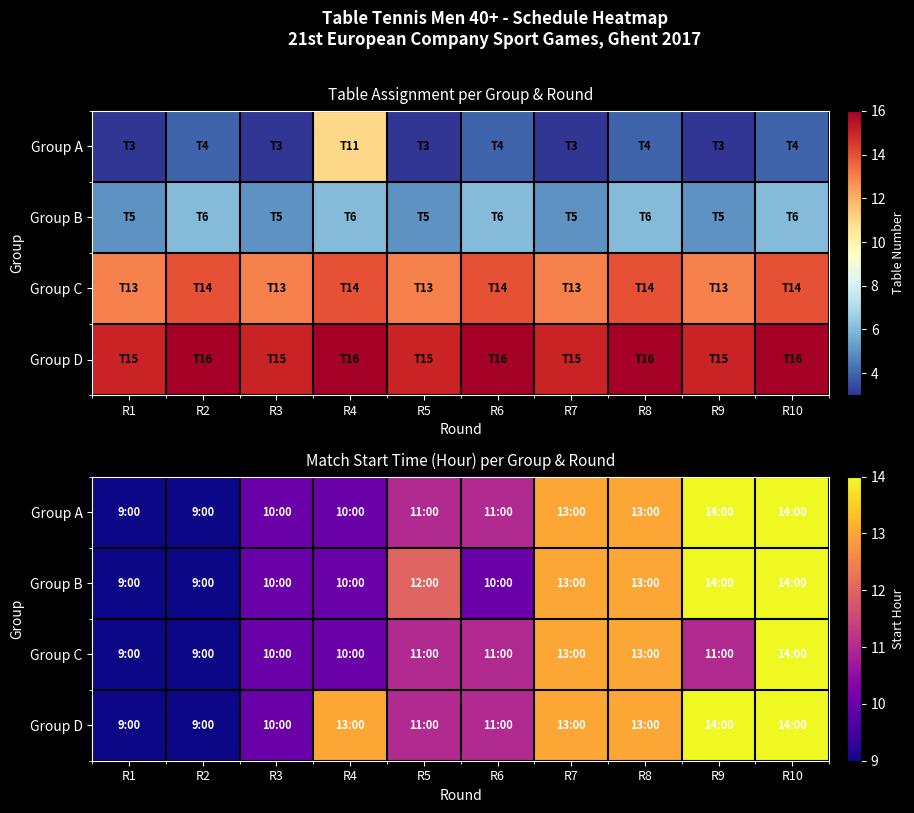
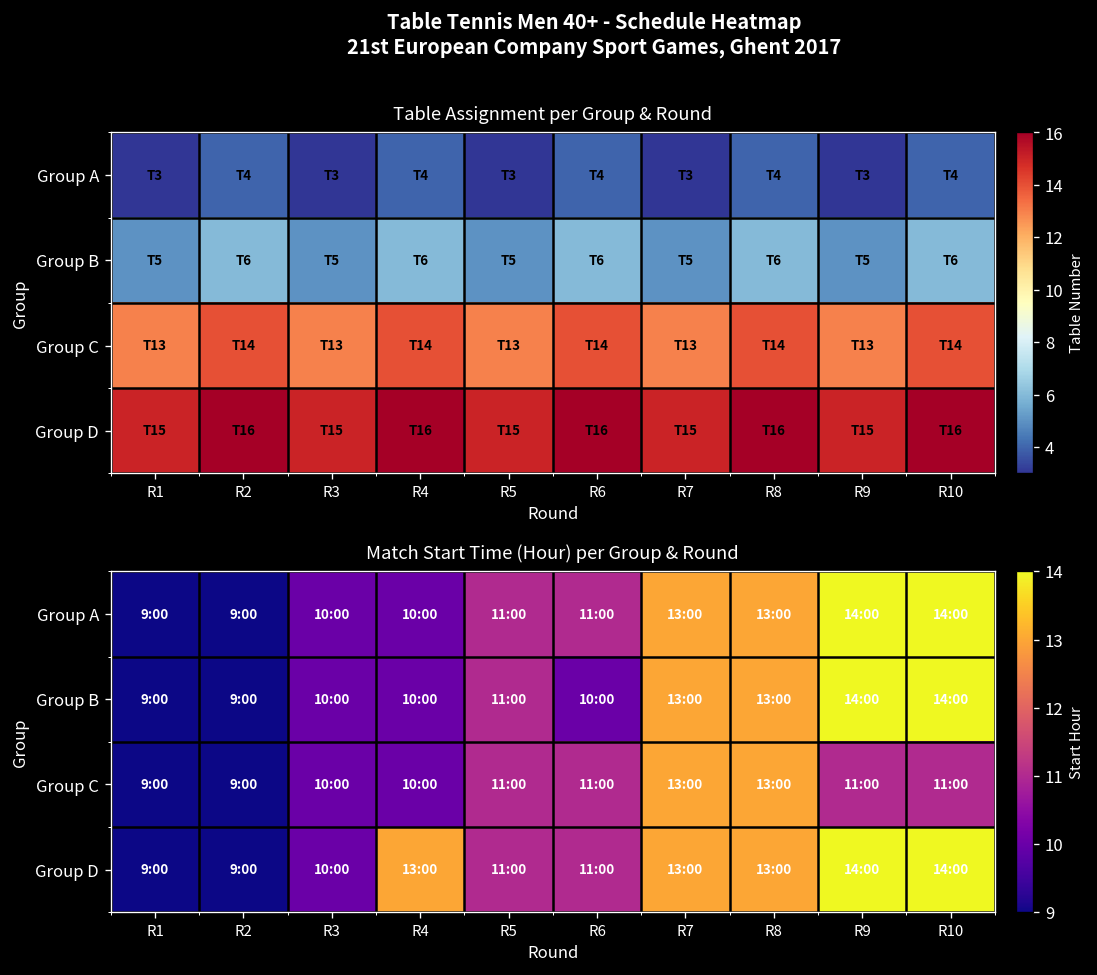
  {
    "Table Assignment per Group & Round": {
      "Group A": {
-       "R4": "11"
+       "R4": "4"
      }
    },
    "Match Start Time (Hour) per Group & Round": {
      "Group B": {
-       "R5": "12:00"
+       "R5": "11:00"
      },
      "Group C": {
-       "R10": "14:00"
+       "R10": "11:00"
      }
    }
  }
